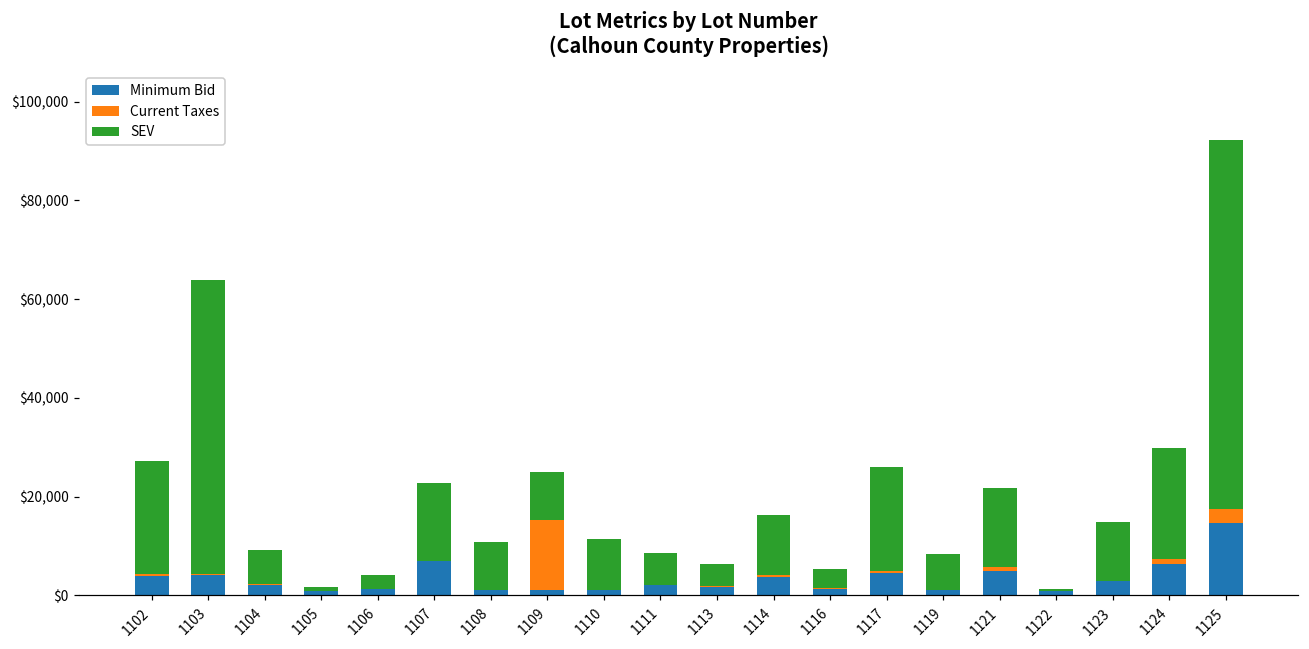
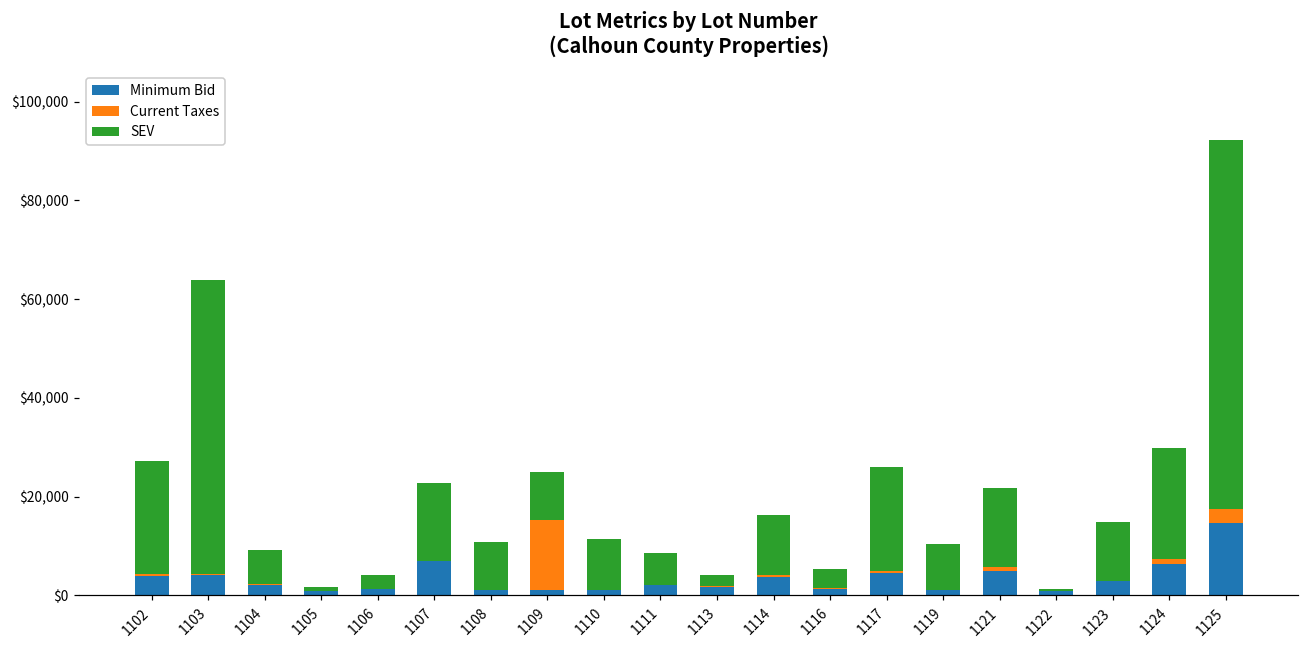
  {
    "Minimum Bid": {
      "1102": "$4,000",
      "1103": "$4,000",
      "1104": "$2,000",
      "1105": "$1,000",
      "1106": "$1,000",
      "1107": "$7,000",
      "1108": "$1,000",
      "1109": "$1,000",
      "1110": "$1,000",
      "1111": "$2,000",
      "1113": "$2,000",
      "1114": "$4,000",
      "1116": "$1,000",
      "1117": "$5,000",
      "1119": "$1,000",
      "1121": "$5,000",
      "1122": "$1,000",
      "1123": "$3,000",
      "1124": "$6,000",
      "1125": "$15,000"
    },
    "Current Taxes": {
      "1109": "$14,000",
      "1121": "$1,000",
      "1124": "$1,000",
      "1125": "$3,000"
    },
    "SEV": {
      "1102": "$23,000",
      "1103": "$59,000",
      "1104": "$7,000",
      "1105": "$1,000",
      "1106": "$3,000",
      "1107": "$16,000",
      "1108": "$10,000",
      "1109": "$10,000",
      "1110": "$10,000",
      "1111": "$6,000",
-     "1113": "$4,000",
+     "1113": "$2,000",
      "1114": "$12,000",
      "1116": "$4,000",
      "1117": "$21,000",
-     "1119": "$7,000",
+     "1119": "$10,000",
      "1121": "$16,000",
      "1123": "$12,000",
      "1124": "$22,000",
      "1125": "$75,000"
    }
  }
